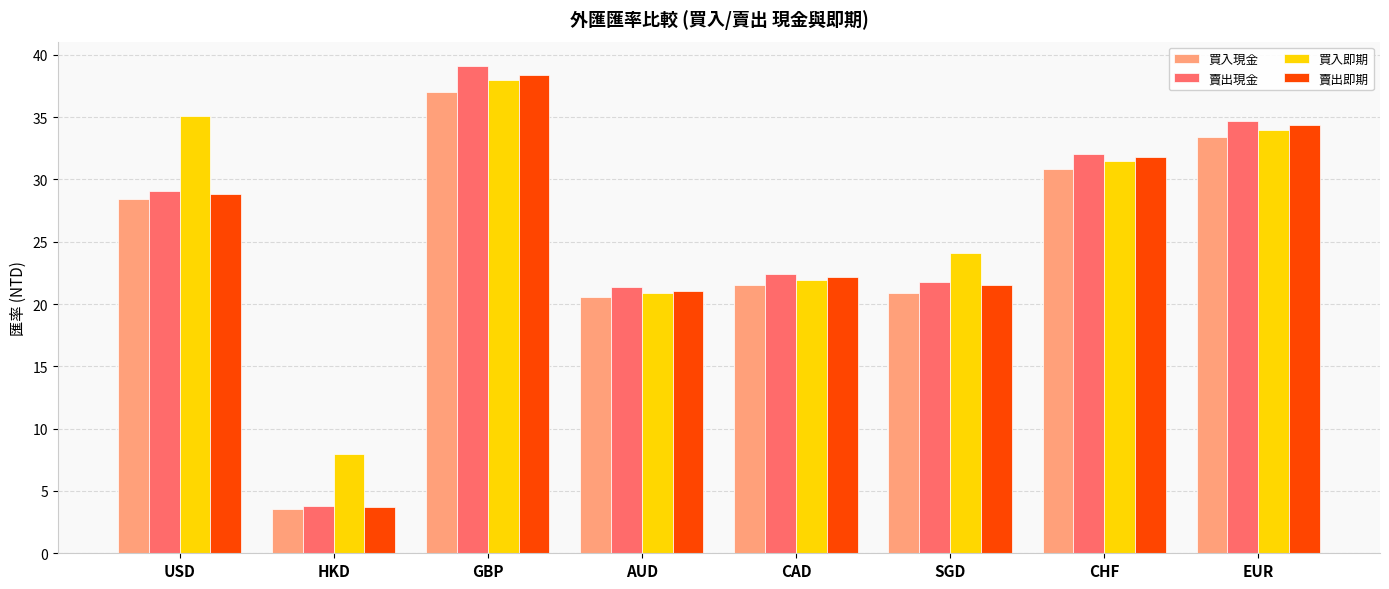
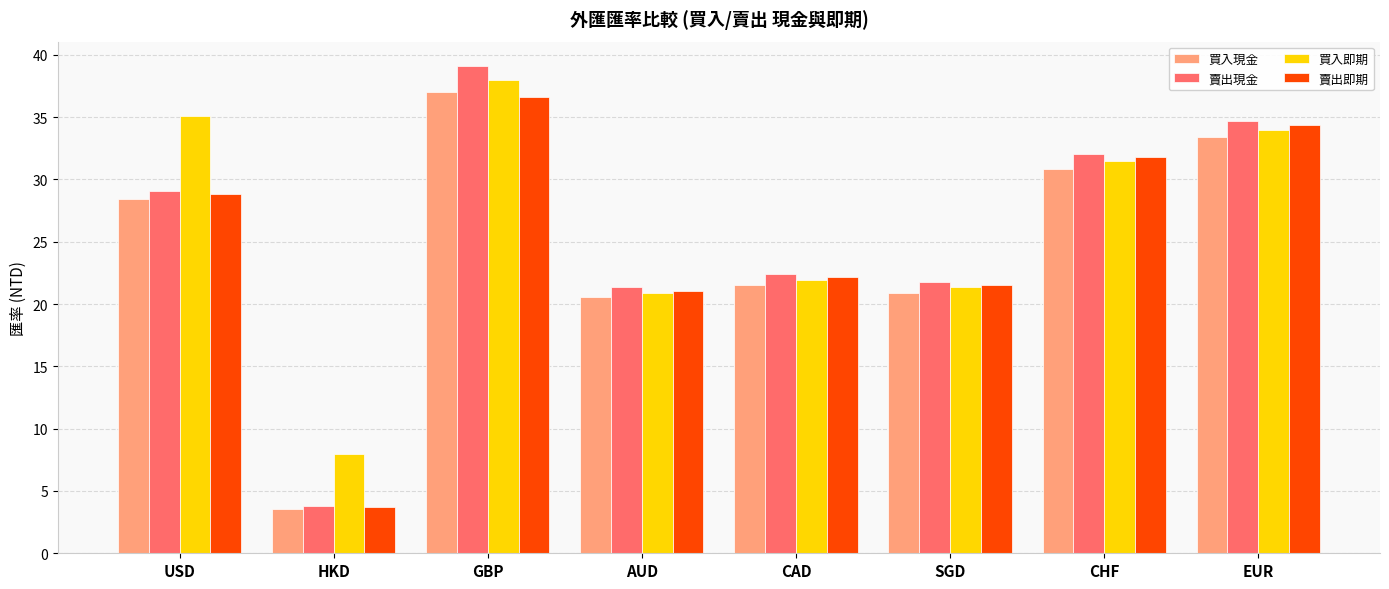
  {
    "買入即期": {
      "USD": 35.1,
      "HKD": 8.0,
      "GBP": 38.0,
      "AUD": 20.9,
      "CAD": 21.9,
-     "SGD": 24.1,
+     "SGD": 21.3,
      "CHF": 31.5,
      "EUR": 34.0
    },
    "賣出即期": {
      "USD": 28.9,
      "HKD": 3.7,
-     "GBP": 38.4,
+     "GBP": 36.7,
      "AUD": 21.1,
      "CAD": 22.1,
      "SGD": 21.5,
      "CHF": 31.8,
      "EUR": 34.4
    }
  }
